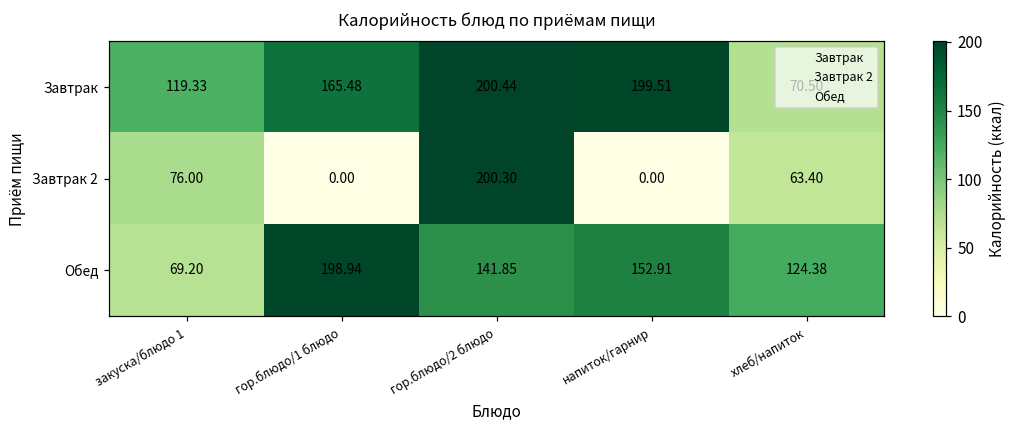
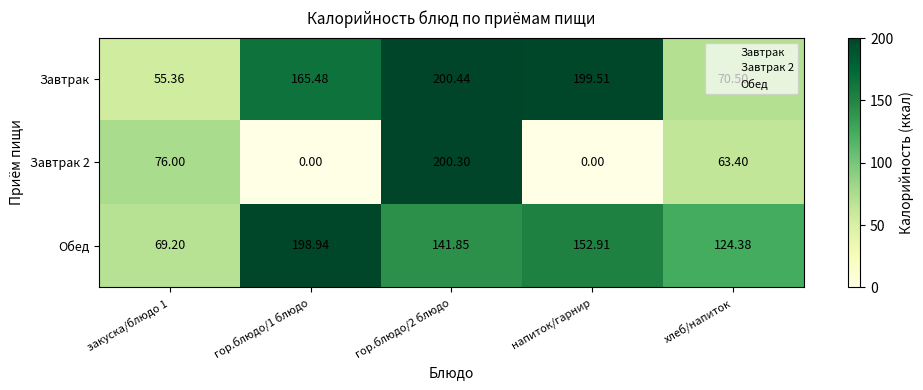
  {
    "Завтрак": {
-     "закуска/блюдо 1": 119.33
+     "закуска/блюдо 1": 55.36
    }
  }
